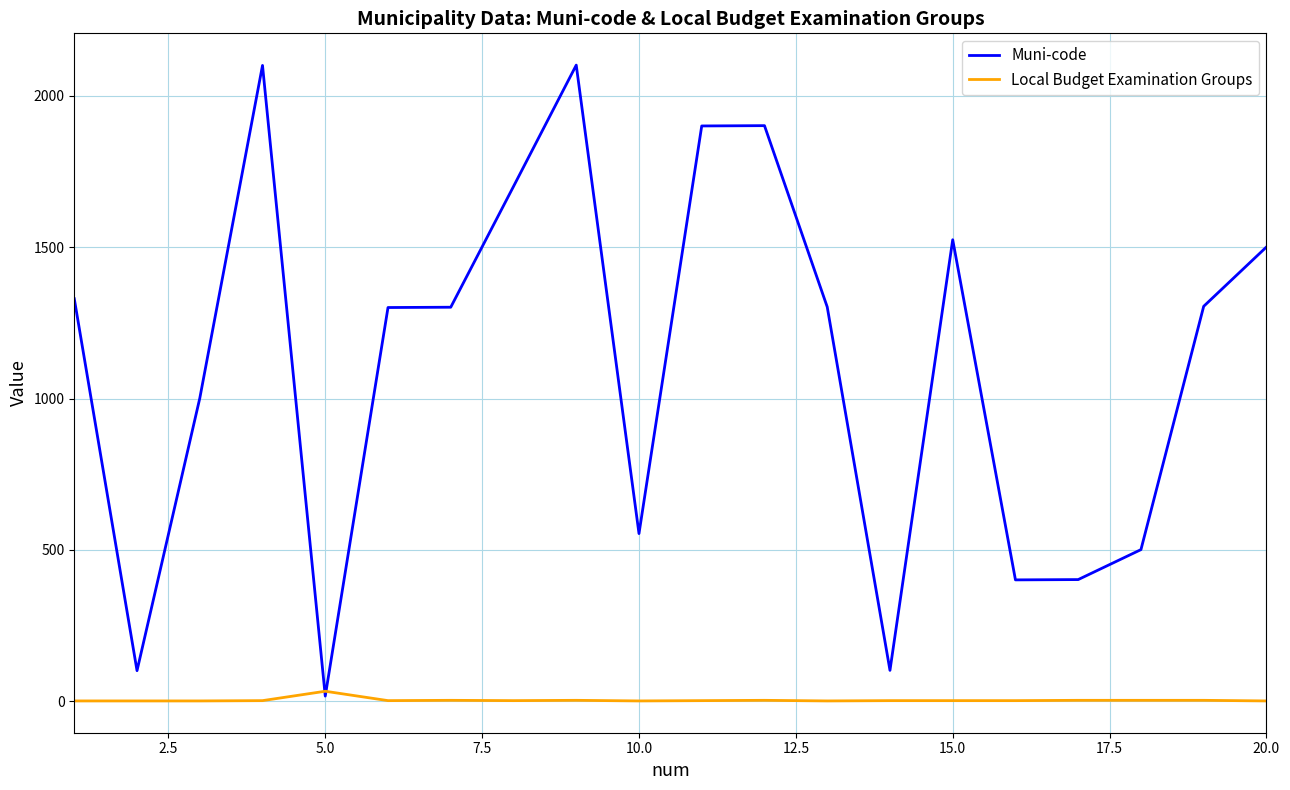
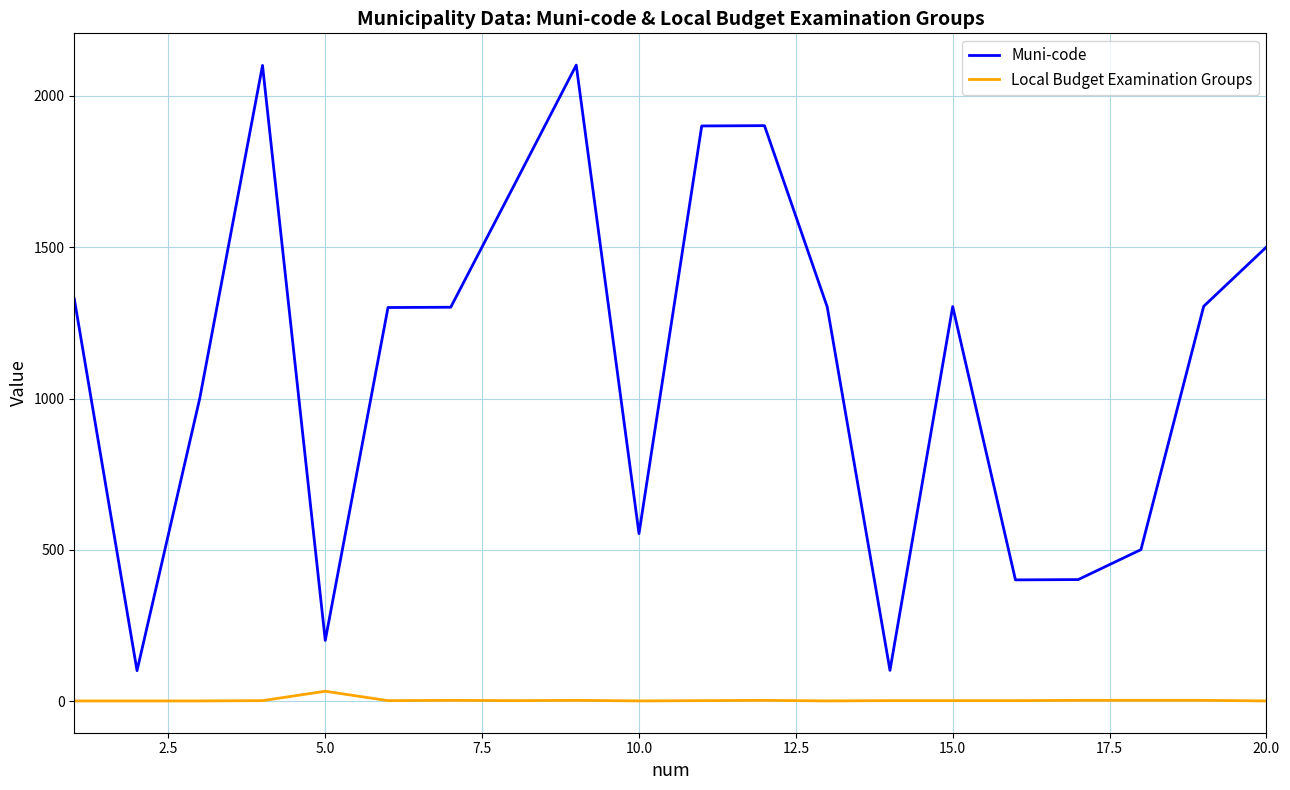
  {
    "Muni-code": {
-     "5.0": 20,
+     "5.0": 200,
      "10.0": 550,
-     "15.0": 1530,
+     "15.0": 1300,
      "20.0": 1500
    },
    "Local Budget Examination Groups": {
      "5.0": 30,
      "10.0": 0,
      "15.0": 0,
      "20.0": 0
    }
  }
